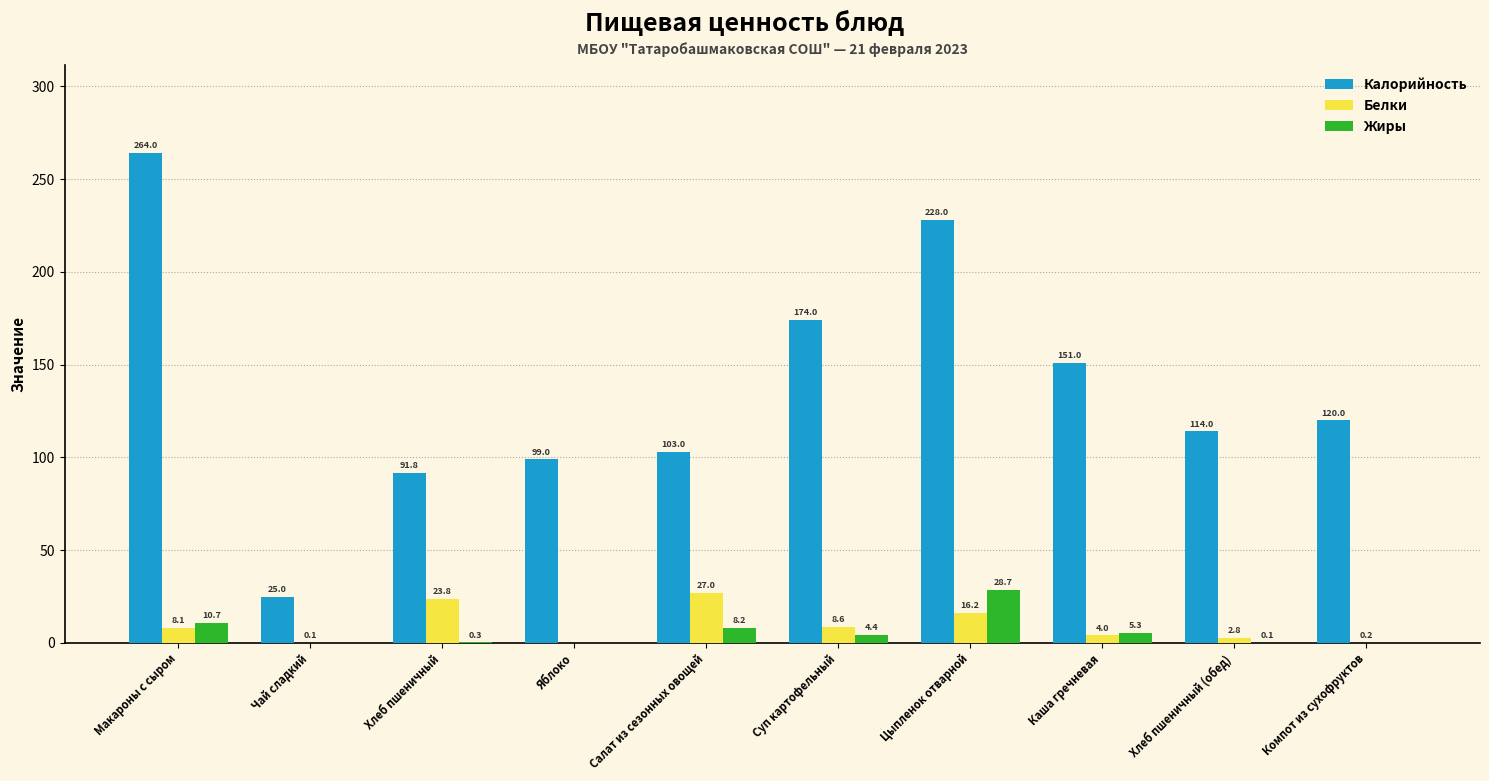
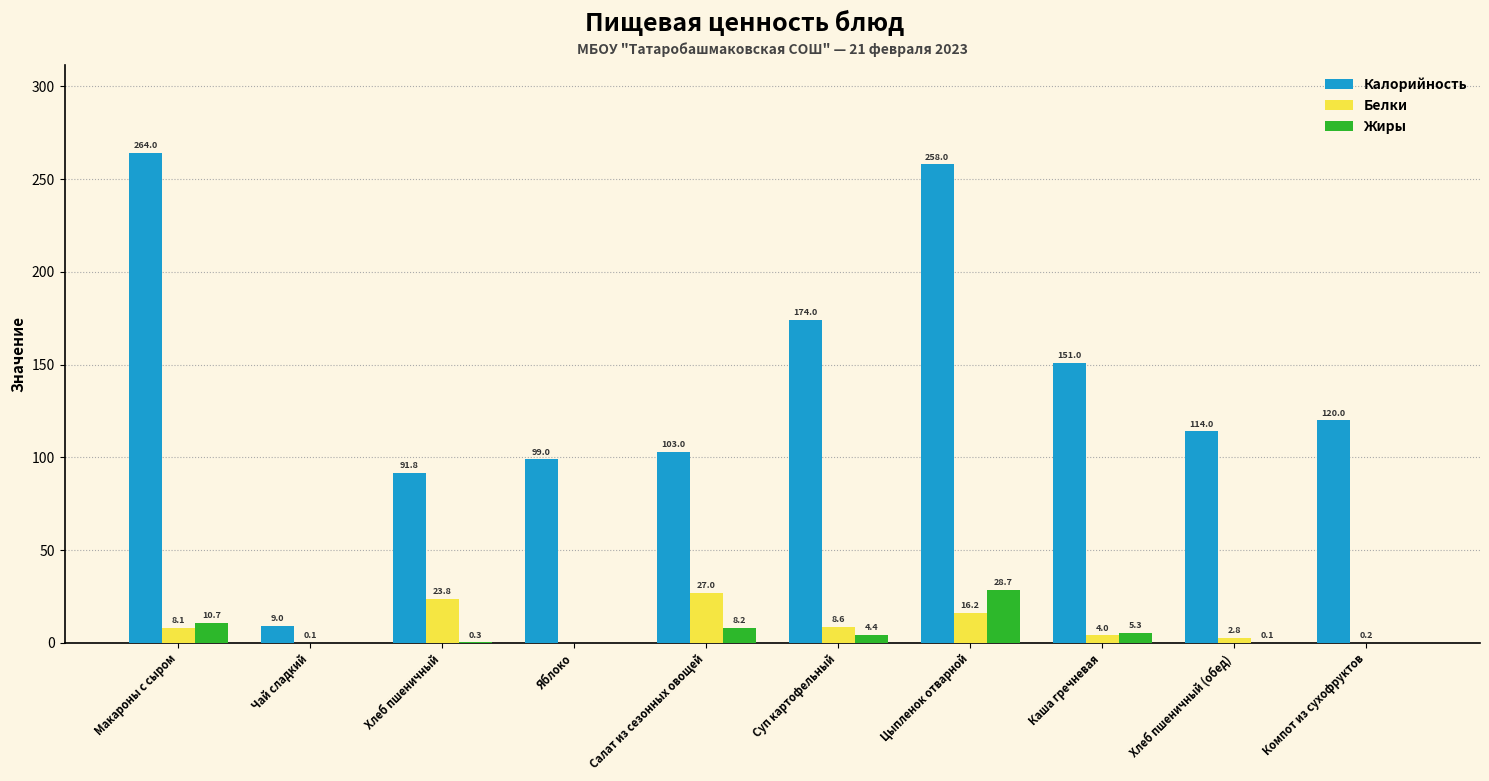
  {
    "Калорийность": {
      "Макароны с сыром": 264.0,
-     "Чай сладкий": 25.0,
+     "Чай сладкий": 9.0,
      "Хлеб пшеничный": 91.8,
      "Яблоко": 99.0,
      "Салат из сезонных овощей": 103.0,
      "Суп картофельный": 174.0,
-     "Цыпленок отварной": 228.0,
+     "Цыпленок отварной": 258.0,
      "Каша гречневая": 151.0,
      "Хлеб пшеничный (обед)": 114.0,
      "Компот из сухофруктов": 120.0
    },
    "Белки": {
      "Макароны с сыром": 8.1,
      "Чай сладкий": 0.1,
      "Хлеб пшеничный": 23.8,
      "Салат из сезонных овощей": 27.0,
      "Суп картофельный": 8.6,
      "Цыпленок отварной": 16.2,
      "Каша гречневая": 4.0,
      "Хлеб пшеничный (обед)": 2.8,
      "Компот из сухофруктов": 0.2
    },
    "Жиры": {
      "Макароны с сыром": 10.7,
      "Хлеб пшеничный": 0.3,
      "Салат из сезонных овощей": 8.2,
      "Суп картофельный": 4.4,
      "Цыпленок отварной": 28.7,
      "Каша гречневая": 5.3,
      "Хлеб пшеничный (обед)": 0.1
    }
  }
